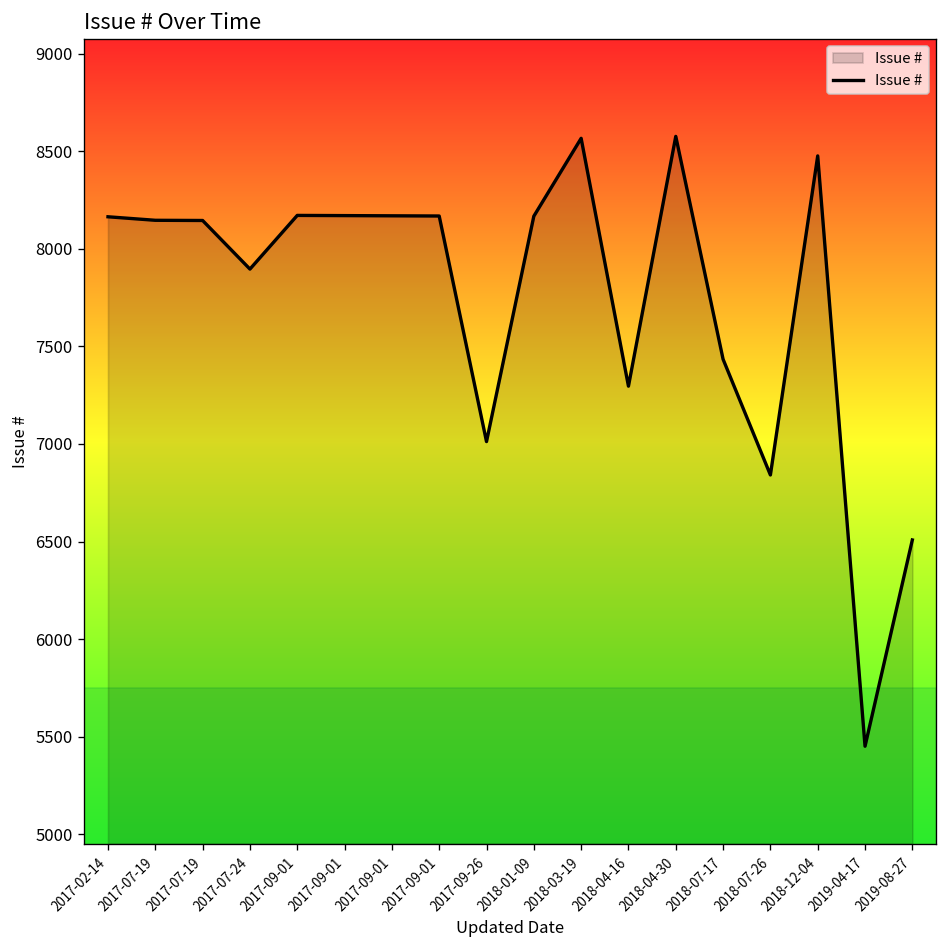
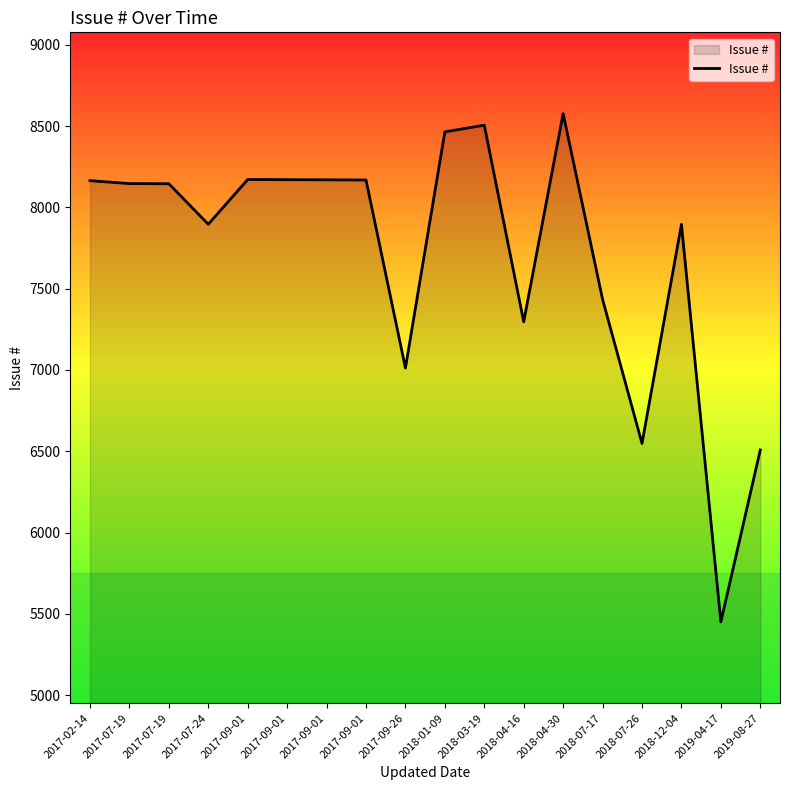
  {
    "2017-02-14": 8160,
    "2017-07-24": 7900,
    "2017-09-26": 7010,
-   "2018-01-09": 8170,
-   "2018-03-19": 8570,
+   "2018-01-09": 8460,
+   "2018-03-19": 8510,
    "2018-04-16": 7300,
    "2018-04-30": 8580,
    "2018-07-17": 7430,
-   "2018-07-26": 6840,
-   "2018-12-04": 8480,
+   "2018-07-26": 6550,
+   "2018-12-04": 7900,
    "2019-04-17": 5450,
    "2019-08-27": 6510
  }
